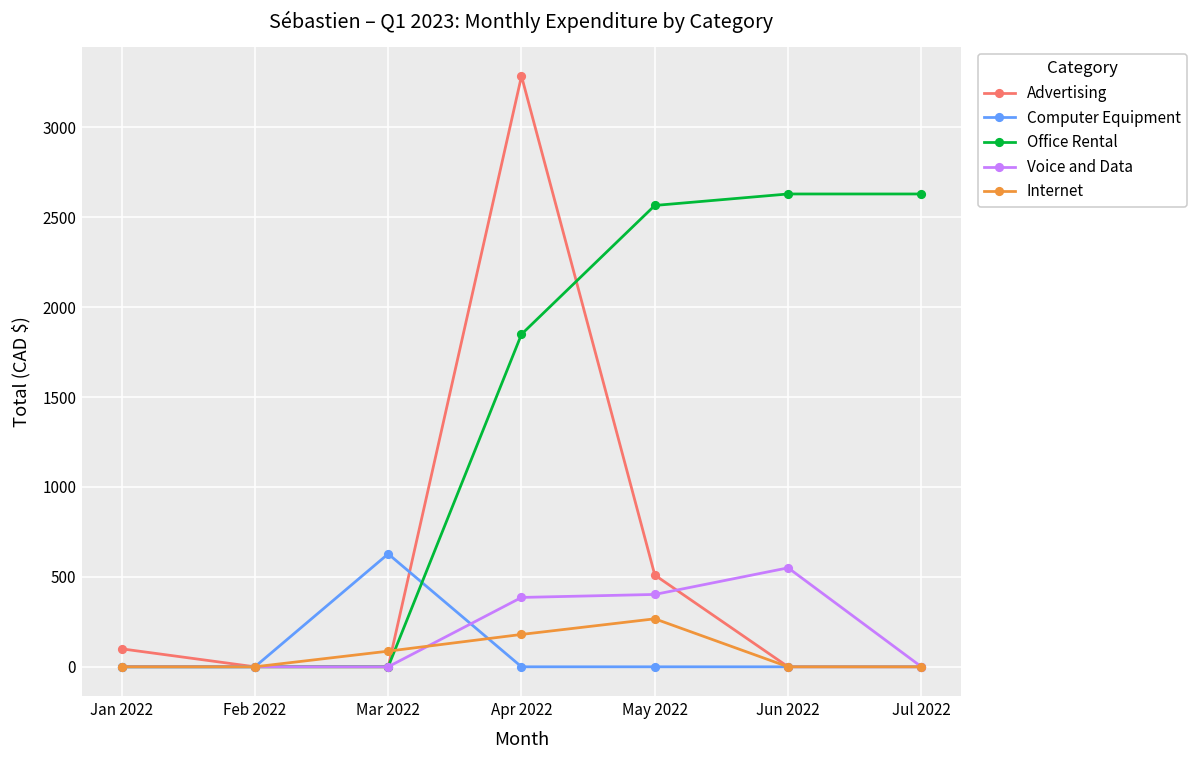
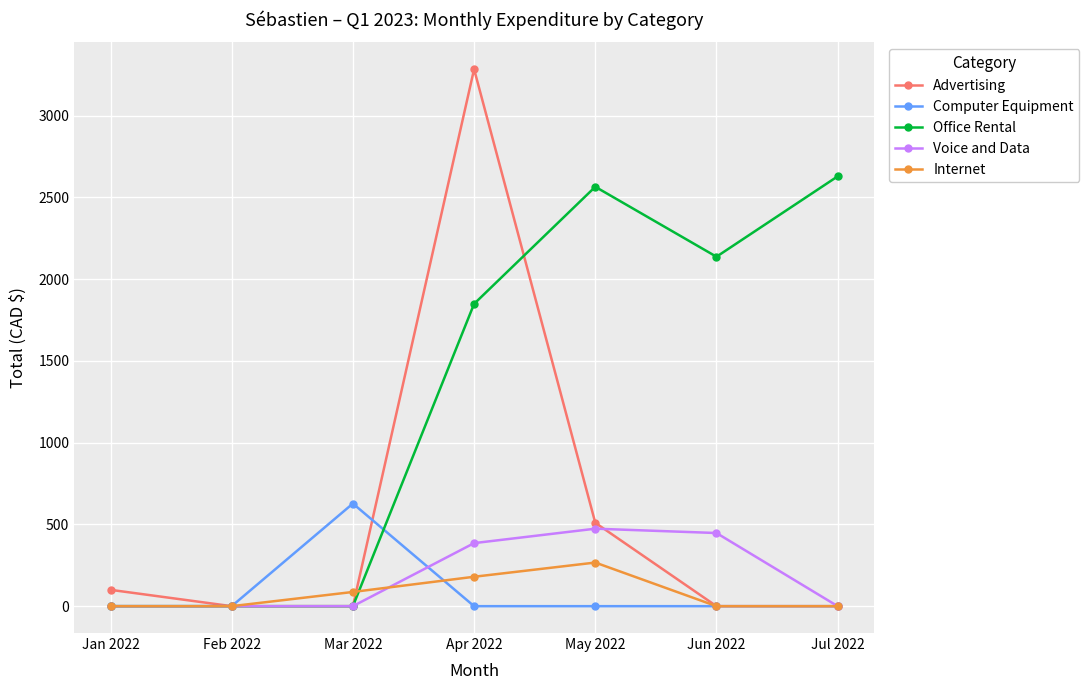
  {
    "Computer Equipment": {
      "Mar 2022": 630,
      "Apr 2022": 0,
      "May 2022": 0
    },
    "Office Rental": {
      "Apr 2022": 1850,
      "May 2022": 2570,
-     "Jun 2022": 2630,
+     "Jun 2022": 2140,
      "Jul 2022": 2630
    },
    "Voice and Data": {
      "Apr 2022": 390,
-     "May 2022": 400,
-     "Jun 2022": 550
+     "May 2022": 470,
+     "Jun 2022": 450
    }
  }
